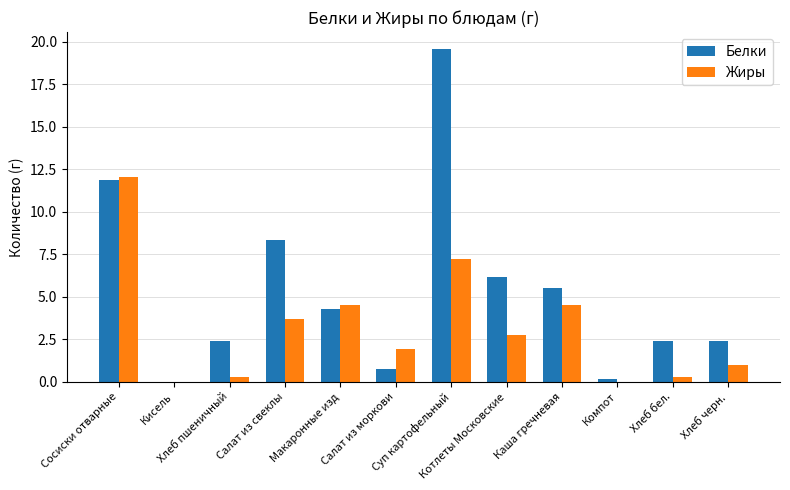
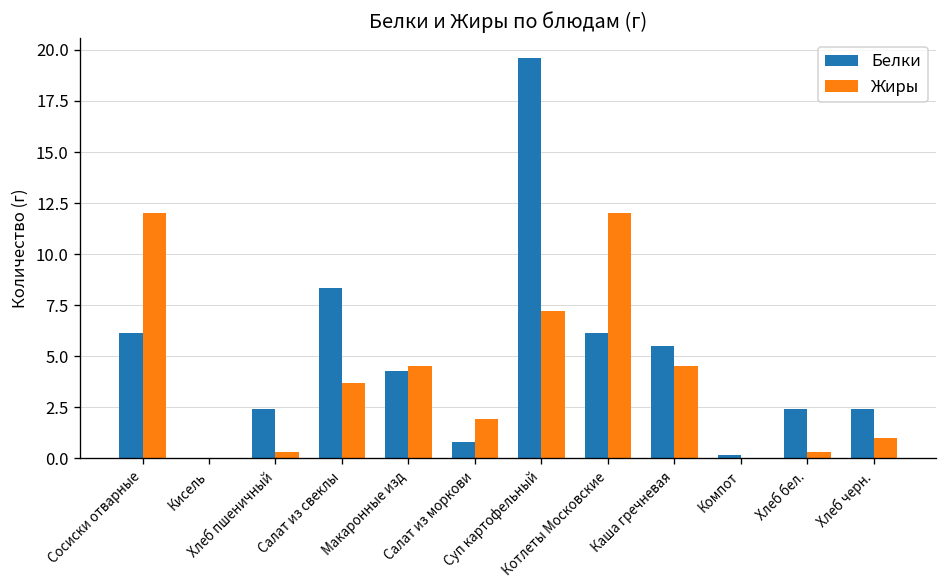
  {
    "Белки": {
-     "Сосиски отварные": 11.9,
+     "Сосиски отварные": 6.2,
      "Кисель": 0.0,
      "Хлеб пшеничный": 2.4,
      "Салат из свеклы": 8.3,
      "Макаронные изд": 4.3,
      "Салат из моркови": 0.8,
      "Суп картофельный": 19.6,
      "Котлеты Московские": 6.2,
      "Каша гречневая": 5.5,
      "Компот": 0.2,
      "Хлеб бел.": 2.4,
      "Хлеб черн.": 2.4
    },
    "Жиры": {
      "Сосиски отварные": 12.0,
      "Кисель": 0.0,
      "Хлеб пшеничный": 0.3,
      "Салат из свеклы": 3.7,
      "Макаронные изд": 4.5,
      "Салат из моркови": 2.0,
      "Суп картофельный": 7.2,
-     "Котлеты Московские": 2.8,
+     "Котлеты Московские": 12.0,
      "Каша гречневая": 4.5,
      "Компот": 0.0,
      "Хлеб бел.": 0.3,
      "Хлеб черн.": 1.0
    }
  }
